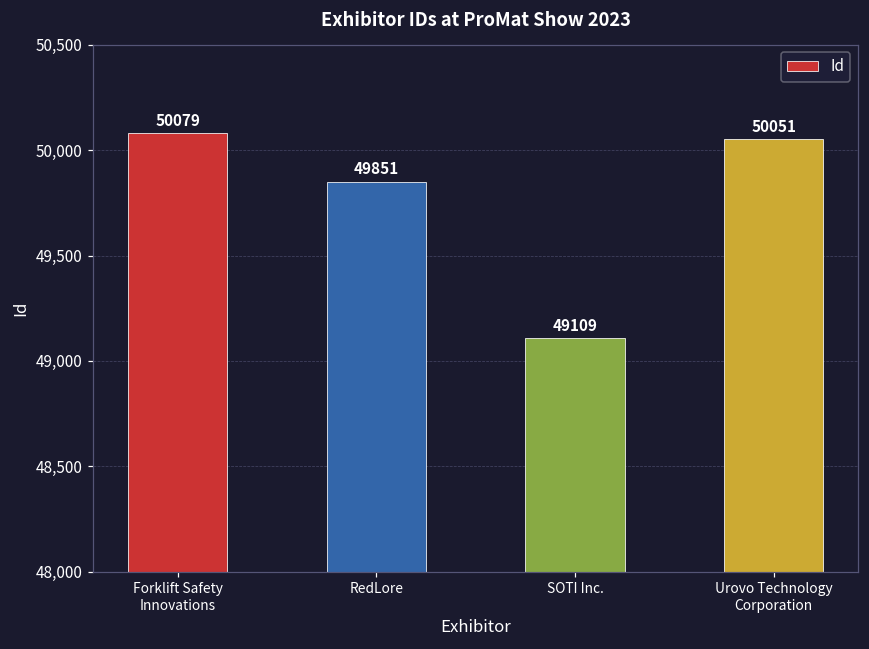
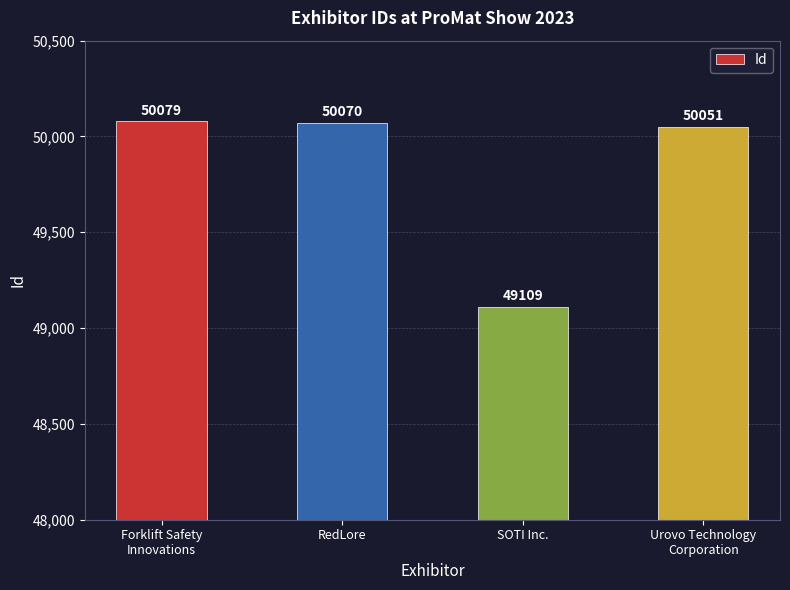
  {
    "Forklift Safety Innovations": 50079,
-   "RedLore": 49851,
+   "RedLore": 50070,
    "SOTI Inc.": 49109,
    "Urovo Technology Corporation": 50051
  }
